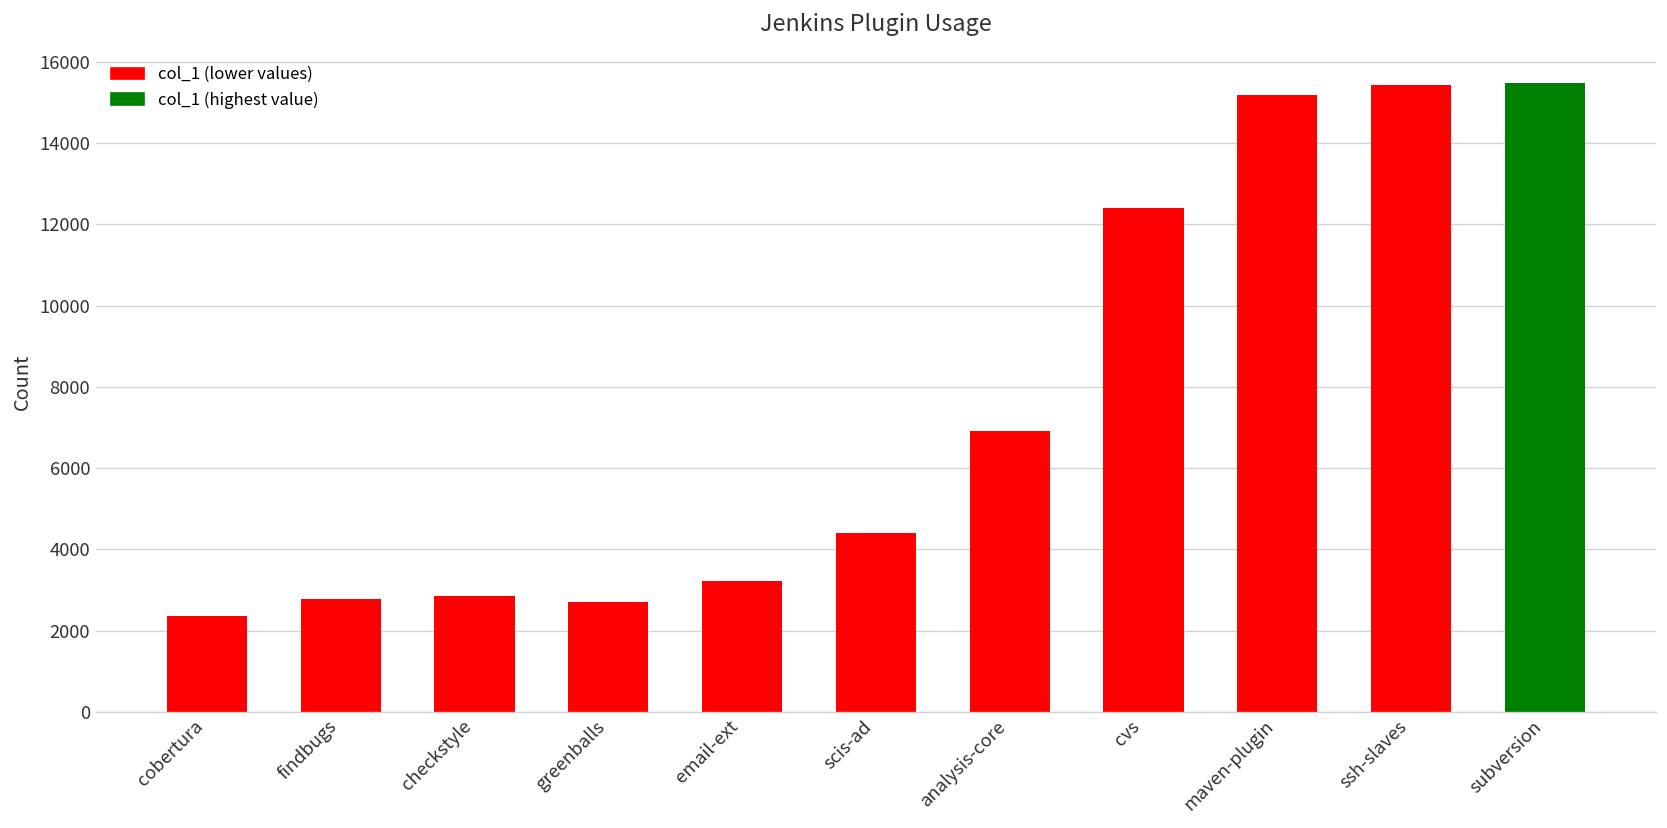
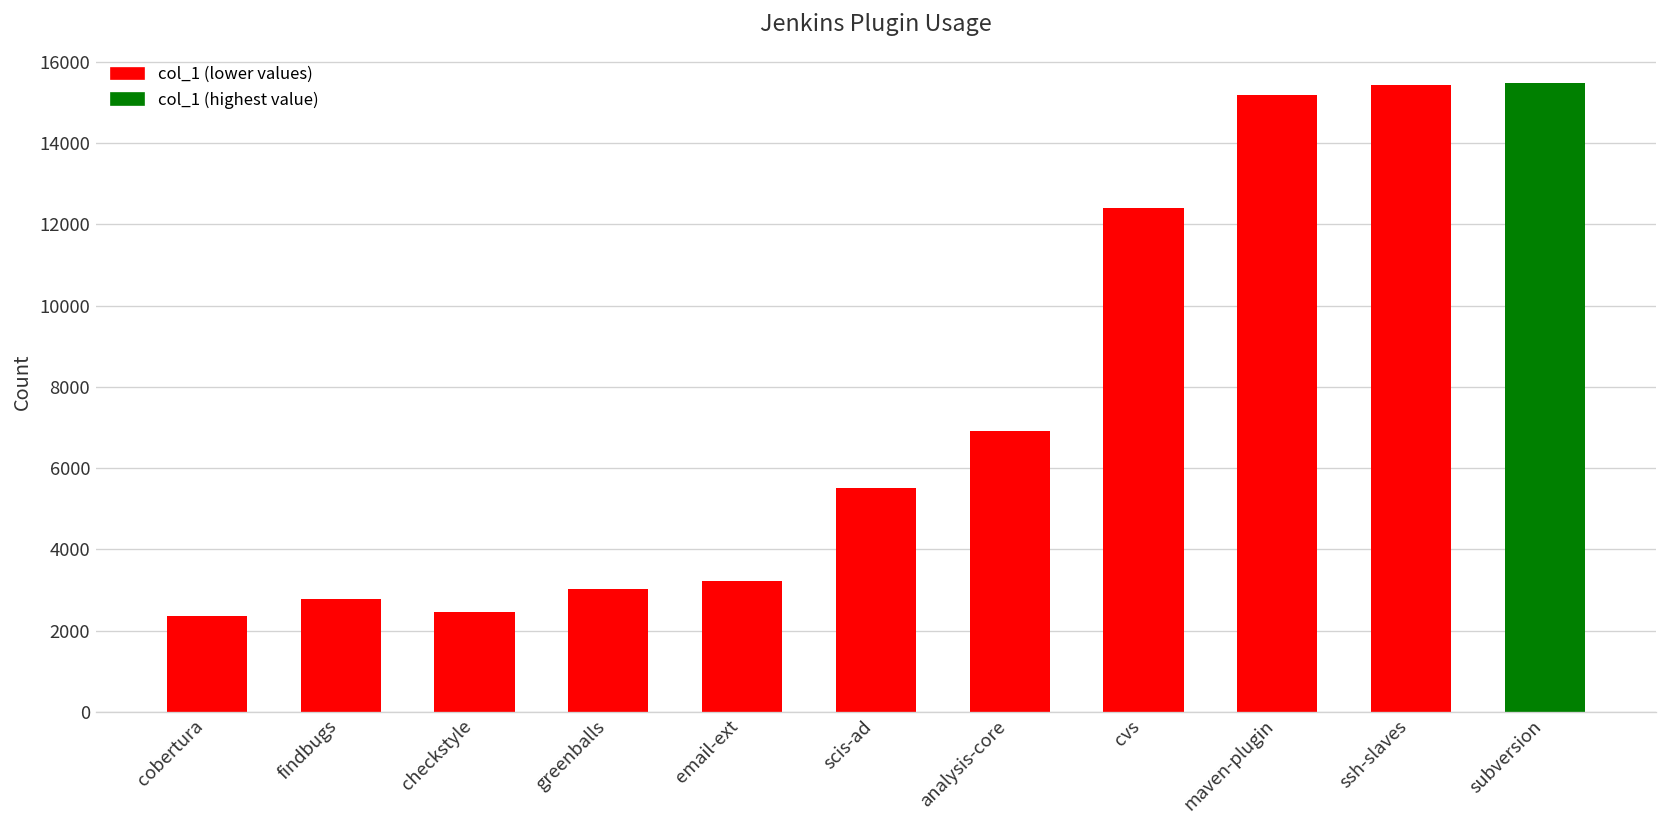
  {
    "cobertura": 2400,
    "findbugs": 2800,
-   "checkstyle": 2900,
-   "greenballs": 2700,
+   "checkstyle": 2400,
+   "greenballs": 3000,
    "email-ext": 3200,
-   "scis-ad": 4400,
+   "scis-ad": 5500,
    "analysis-core": 6900,
    "cvs": 12400,
    "maven-plugin": 15200,
    "ssh-slaves": 15400,
    "subversion": 15500
  }
